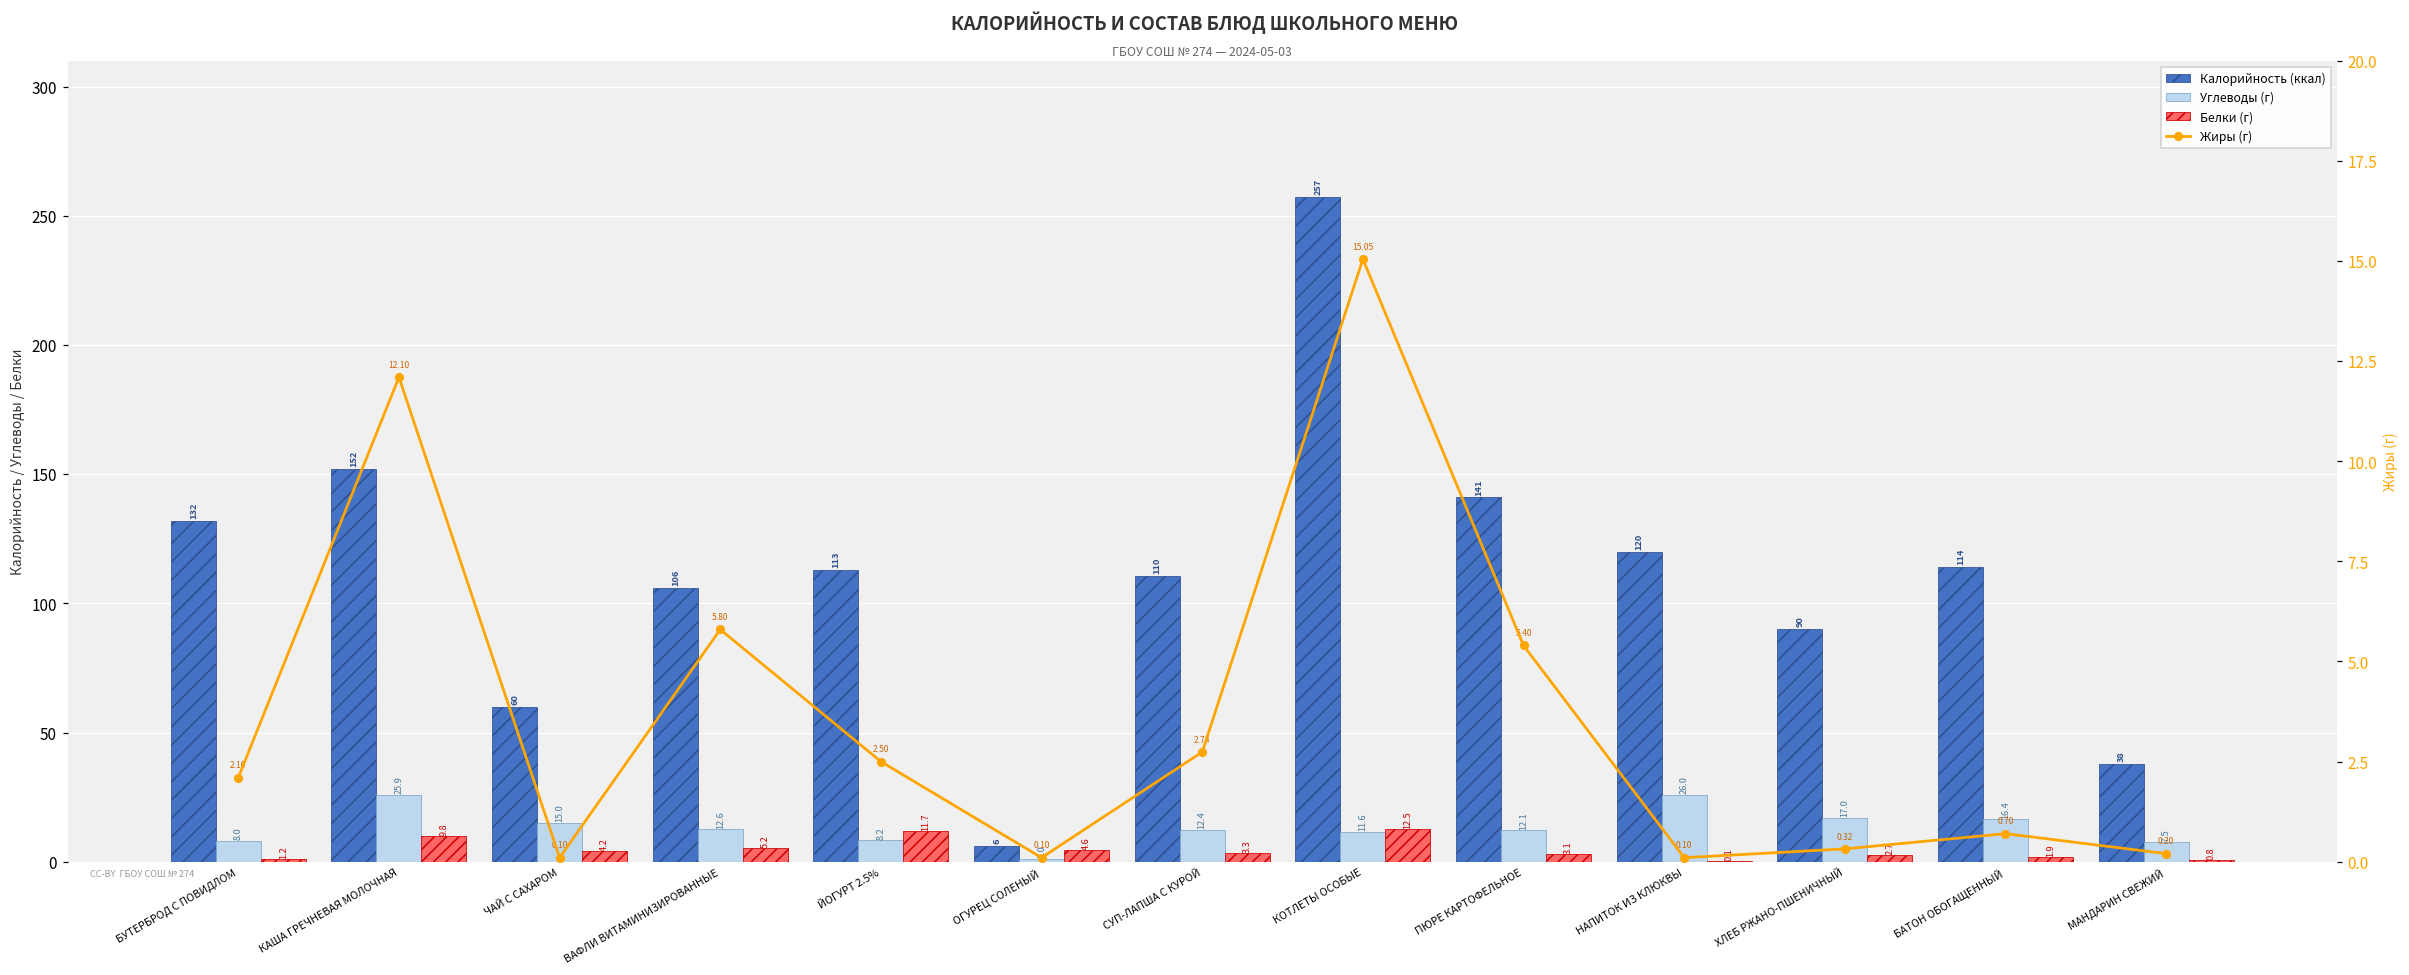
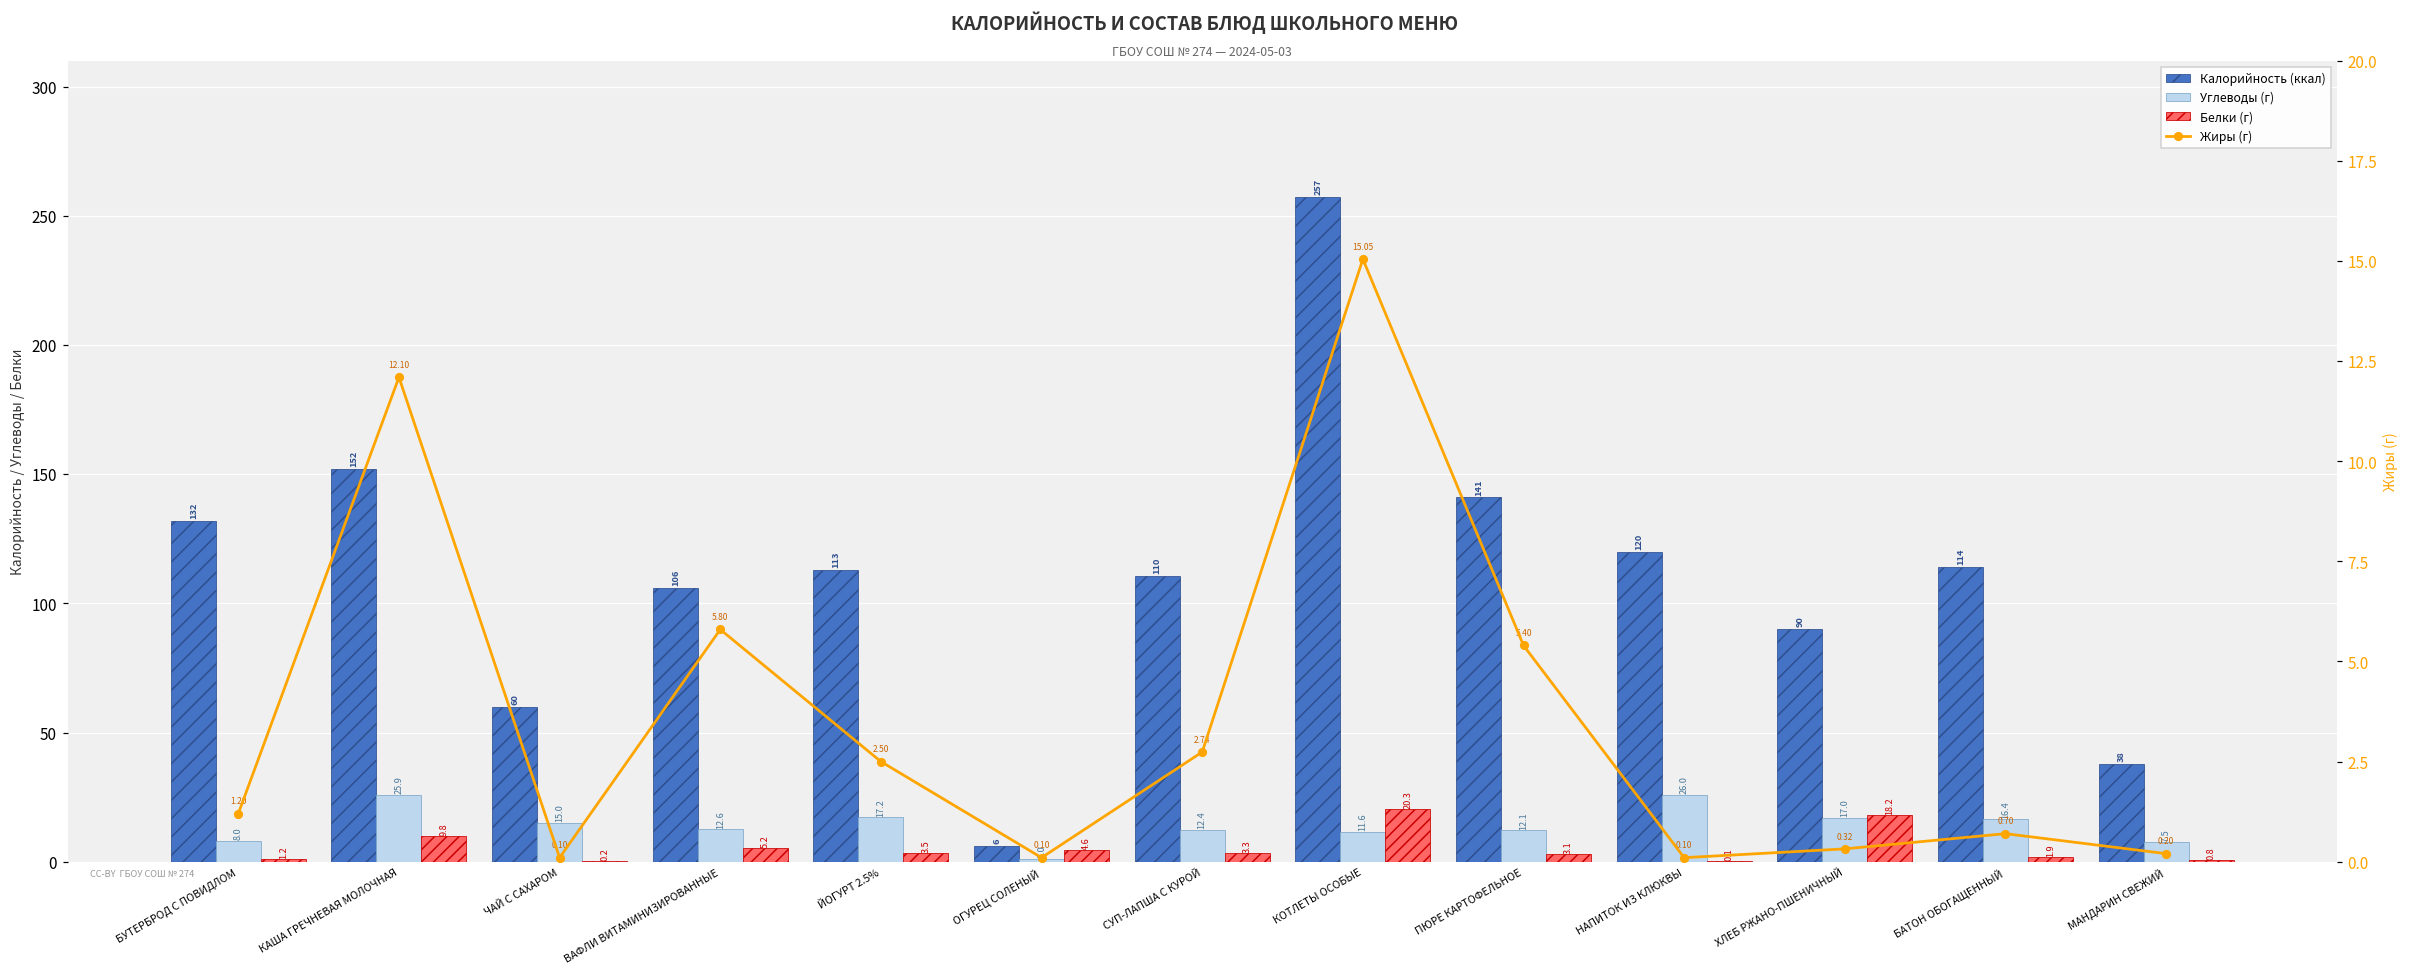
  {
    "Калорийность (ккал)": {
      "БУТЕРБРОД С ПОВИДЛОМ": 132,
      "КАША ГРЕЧНЕВАЯ МОЛОЧНАЯ": 152,
      "ЧАЙ С САХАРОМ": 60,
      "ВАФЛИ ВИТАМИНИЗИРОВАННЫЕ": 106,
      "ЙОГУРТ 2.5%": 113,
      "ОГУРЕЦ СОЛЕНЫЙ": 6,
      "СУП-ЛАПША С КУРОЙ": 110,
      "КОТЛЕТЫ ОСОБЫЕ": 257,
      "ПЮРЕ КАРТОФЕЛЬНОЕ": 141,
      "НАПИТОК ИЗ КЛЮКВЫ": 120,
      "ХЛЕБ РЖАНО-ПШЕНИЧНЫЙ": 90,
      "БАТОН ОБОГАЩЕННЫЙ": 114,
      "МАНДАРИН СВЕЖИЙ": 38
    },
    "Углеводы (г)": {
      "БУТЕРБРОД С ПОВИДЛОМ": 8.0,
      "КАША ГРЕЧНЕВАЯ МОЛОЧНАЯ": 25.9,
      "ЧАЙ С САХАРОМ": 15.0,
      "ВАФЛИ ВИТАМИНИЗИРОВАННЫЕ": 12.6,
-     "ЙОГУРТ 2.5%": 8.2,
+     "ЙОГУРТ 2.5%": 17.2,
      "СУП-ЛАПША С КУРОЙ": 12.4,
      "КОТЛЕТЫ ОСОБЫЕ": 11.6,
      "ПЮРЕ КАРТОФЕЛЬНОЕ": 12.1,
      "НАПИТОК ИЗ КЛЮКВЫ": 26.0,
      "ХЛЕБ РЖАНО-ПШЕНИЧНЫЙ": 17.0,
      "БАТОН ОБОГАЩЕННЫЙ": 16.4
    },
    "Белки (г)": {
      "БУТЕРБРОД С ПОВИДЛОМ": 1.2,
      "КАША ГРЕЧНЕВАЯ МОЛОЧНАЯ": 9.8,
-     "ЧАЙ С САХАРОМ": 4.2,
+     "ЧАЙ С САХАРОМ": 0.2,
      "ВАФЛИ ВИТАМИНИЗИРОВАННЫЕ": 5.2,
-     "ЙОГУРТ 2.5%": 11.7,
+     "ЙОГУРТ 2.5%": 3.5,
      "ОГУРЕЦ СОЛЕНЫЙ": 4.6,
      "СУП-ЛАПША С КУРОЙ": 3.3,
-     "КОТЛЕТЫ ОСОБЫЕ": 12.5,
+     "КОТЛЕТЫ ОСОБЫЕ": 20.3,
      "ПЮРЕ КАРТОФЕЛЬНОЕ": 3.1,
      "НАПИТОК ИЗ КЛЮКВЫ": 0.1,
-     "ХЛЕБ РЖАНО-ПШЕНИЧНЫЙ": 2.7,
+     "ХЛЕБ РЖАНО-ПШЕНИЧНЫЙ": 18.2,
      "БАТОН ОБОГАЩЕННЫЙ": 1.9,
      "МАНДАРИН СВЕЖИЙ": 0.8
    },
    "Жиры (г)": {
-     "БУТЕРБРОД С ПОВИДЛОМ": 2.10,
+     "БУТЕРБРОД С ПОВИДЛОМ": 1.20,
      "КАША ГРЕЧНЕВАЯ МОЛОЧНАЯ": 12.10,
      "ЧАЙ С САХАРОМ": 0.10,
      "ВАФЛИ ВИТАМИНИЗИРОВАННЫЕ": 5.80,
      "ЙОГУРТ 2.5%": 2.50,
      "СУП-ЛАПША С КУРОЙ": 2.74,
      "КОТЛЕТЫ ОСОБЫЕ": 15.05,
      "ПЮРЕ КАРТОФЕЛЬНОЕ": 5.40,
      "НАПИТОК ИЗ КЛЮКВЫ": 0.10,
      "ХЛЕБ РЖАНО-ПШЕНИЧНЫЙ": 0.32,
      "БАТОН ОБОГАЩЕННЫЙ": 0.70
    }
  }
